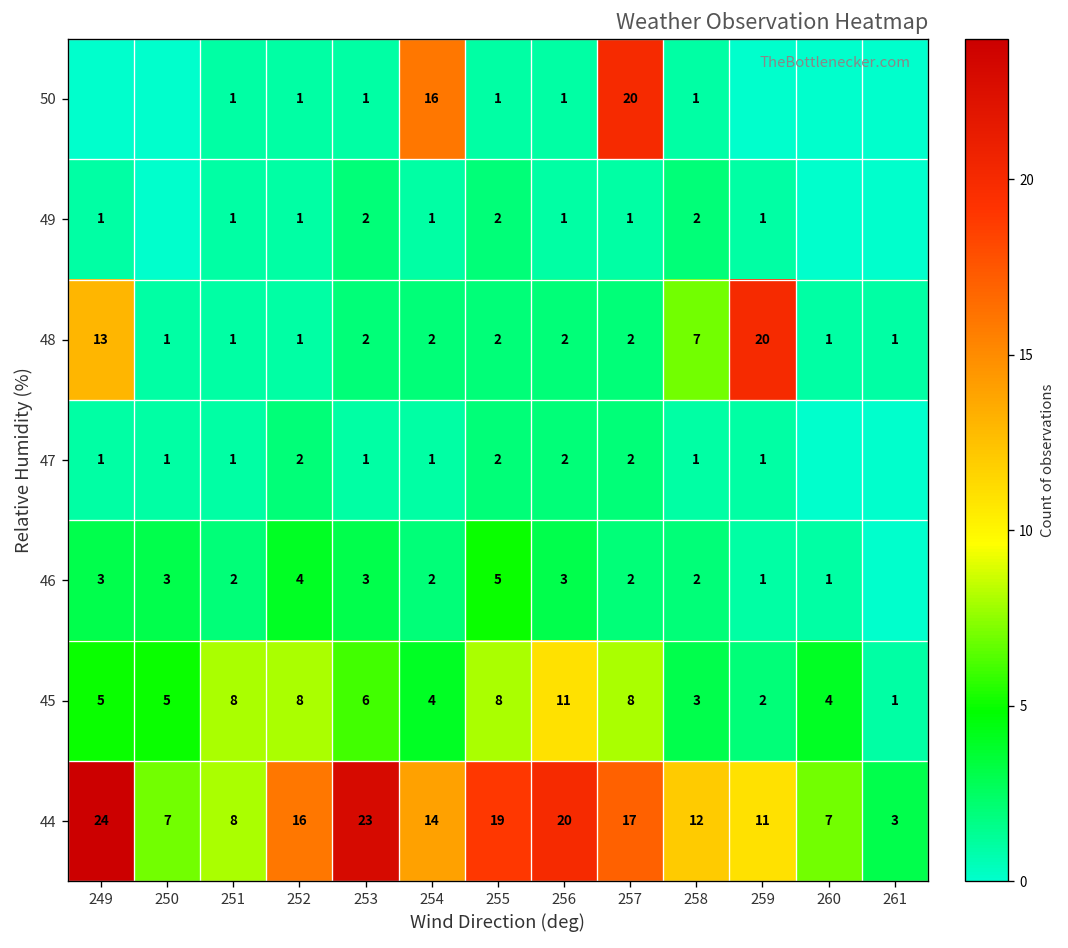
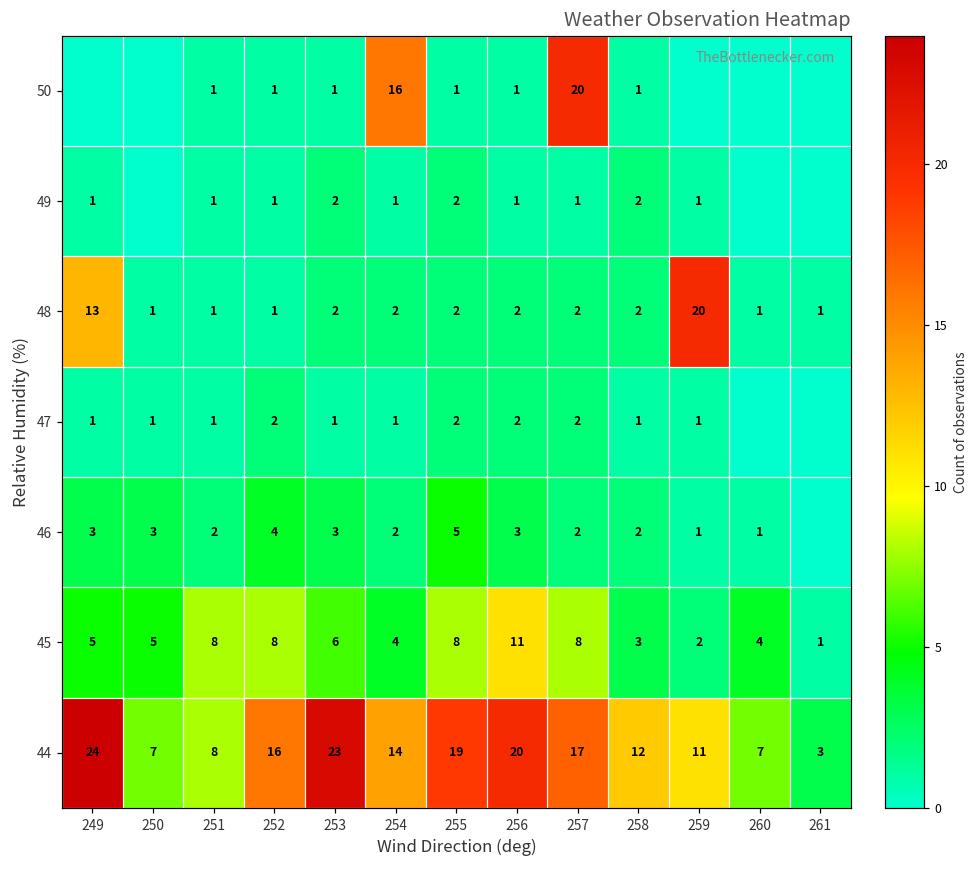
  {
    "50": {
      "251": 1,
      "252": 1,
      "253": 1,
      "254": 16,
      "255": 1,
      "256": 1,
      "257": 20,
      "258": 1
    },
    "49": {
      "249": 1,
      "251": 1,
      "252": 1,
      "253": 2,
      "254": 1,
      "255": 2,
      "256": 1,
      "257": 1,
      "258": 2,
      "259": 1
    },
    "48": {
      "249": 13,
      "250": 1,
      "251": 1,
      "252": 1,
      "253": 2,
      "254": 2,
      "255": 2,
      "256": 2,
      "257": 2,
-     "258": 7,
+     "258": 2,
      "259": 20,
      "260": 1,
      "261": 1
    },
    "47": {
      "249": 1,
      "250": 1,
      "251": 1,
      "252": 2,
      "253": 1,
      "254": 1,
      "255": 2,
      "256": 2,
      "257": 2,
      "258": 1,
      "259": 1
    },
    "46": {
      "249": 3,
      "250": 3,
      "251": 2,
      "252": 4,
      "253": 3,
      "254": 2,
      "255": 5,
      "256": 3,
      "257": 2,
      "258": 2,
      "259": 1,
      "260": 1
    },
    "45": {
      "249": 5,
      "250": 5,
      "251": 8,
      "252": 8,
      "253": 6,
      "254": 4,
      "255": 8,
      "256": 11,
      "257": 8,
      "258": 3,
      "259": 2,
      "260": 4,
      "261": 1
    },
    "44": {
      "249": 24,
      "250": 7,
      "251": 8,
      "252": 16,
      "253": 23,
      "254": 14,
      "255": 19,
      "256": 20,
      "257": 17,
      "258": 12,
      "259": 11,
      "260": 7,
      "261": 3
    }
  }
